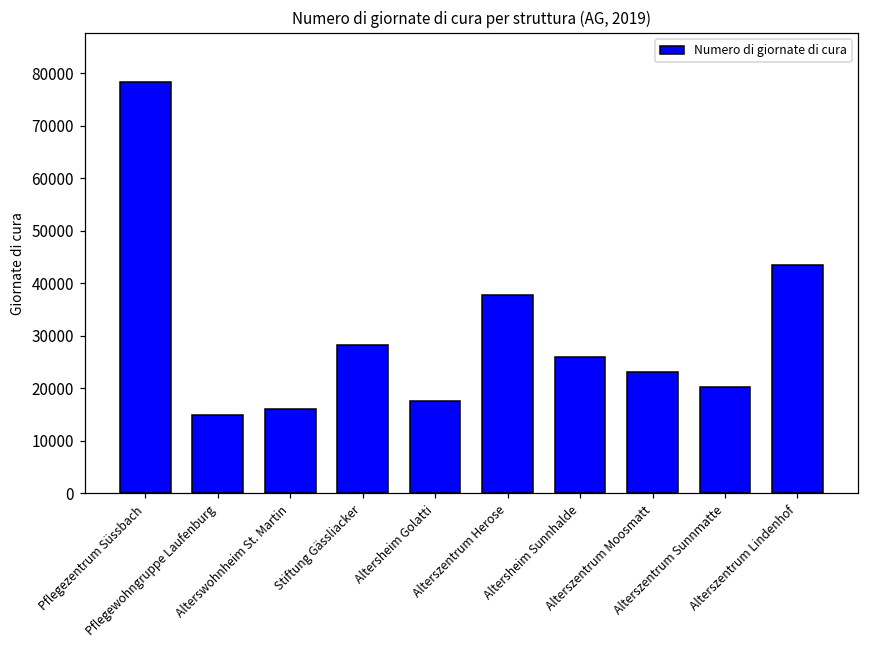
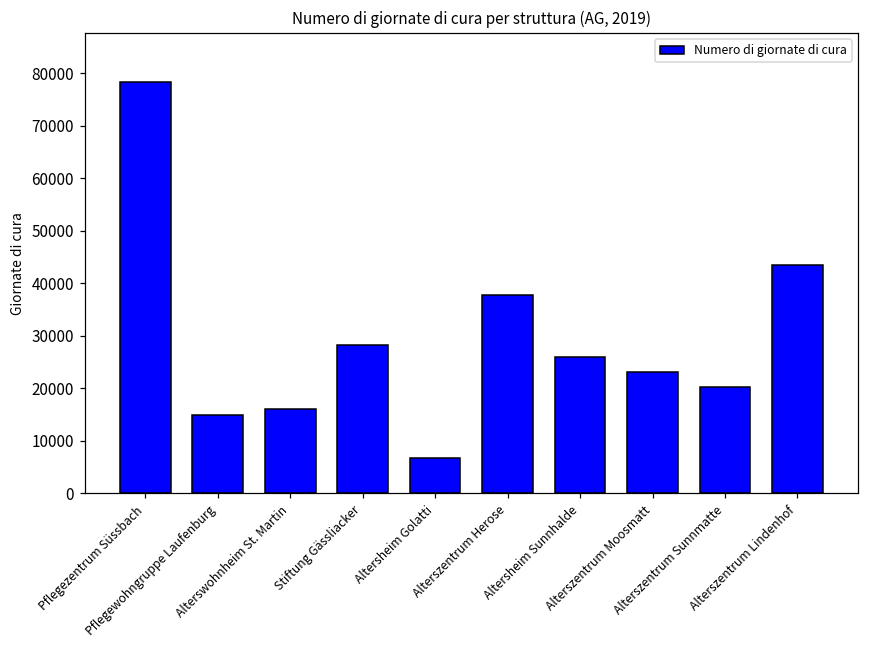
  {
    "Pflegezentrum Süssbach": 78000,
    "Pflegewohngruppe Laufenburg": 15000,
    "Alterswohnheim St. Martin": 16000,
    "Stiftung Gässliacker": 28000,
-   "Altersheim Golatti": 18000,
+   "Altersheim Golatti": 7000,
    "Alterszentrum Herose": 38000,
    "Altersheim Sunnhalde": 26000,
    "Alterszentrum Moosmatt": 23000,
    "Alterszentrum Sunnmatte": 20000,
    "Alterszentrum Lindenhof": 43000
  }
